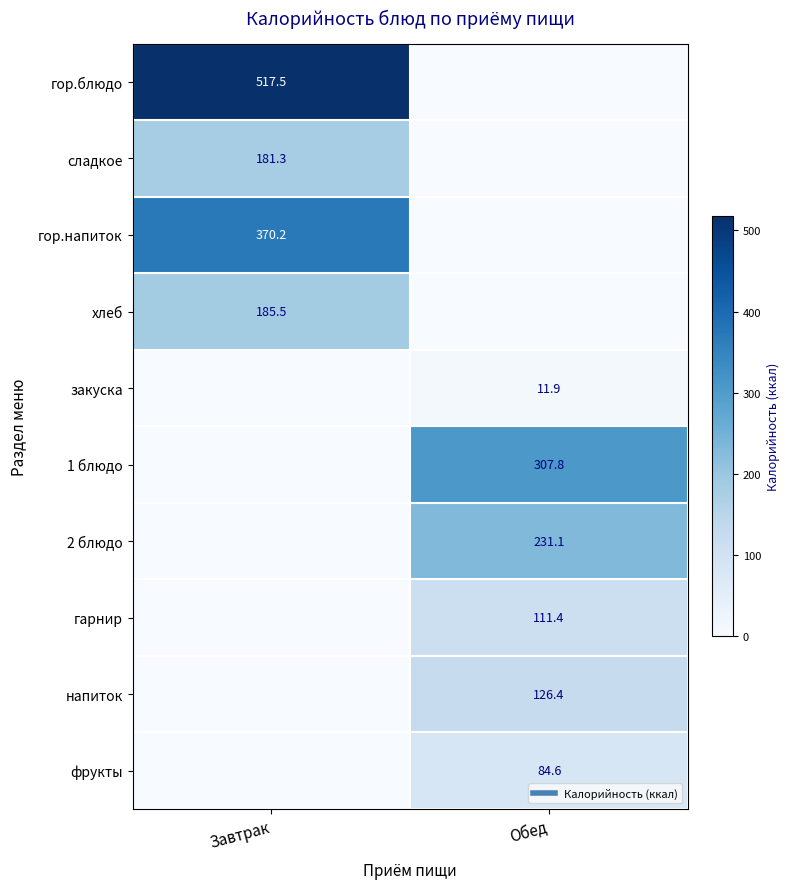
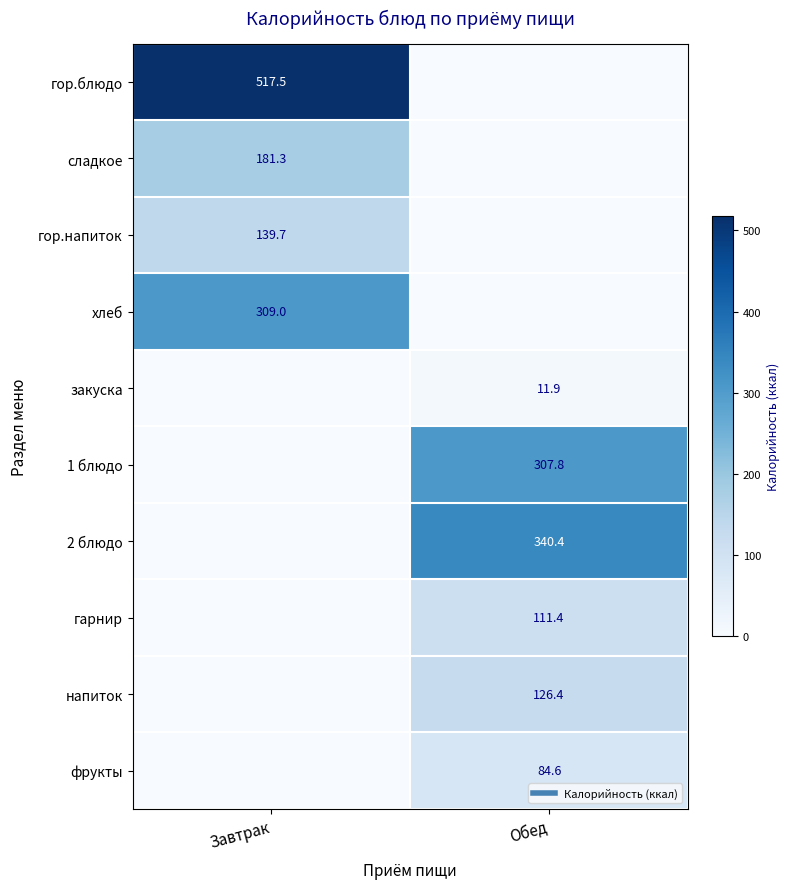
  {
    "гор.блюдо": {
      "Завтрак": 517.5
    },
    "сладкое": {
      "Завтрак": 181.3
    },
    "гор.напиток": {
-     "Завтрак": 370.2
+     "Завтрак": 139.7
    },
    "хлеб": {
-     "Завтрак": 185.5
+     "Завтрак": 309.0
    },
    "закуска": {
      "Обед": 11.9
    },
    "1 блюдо": {
      "Обед": 307.8
    },
    "2 блюдо": {
-     "Обед": 231.1
+     "Обед": 340.4
    },
    "гарнир": {
      "Обед": 111.4
    },
    "напиток": {
      "Обед": 126.4
    },
    "фрукты": {
      "Обед": 84.6
    }
  }
